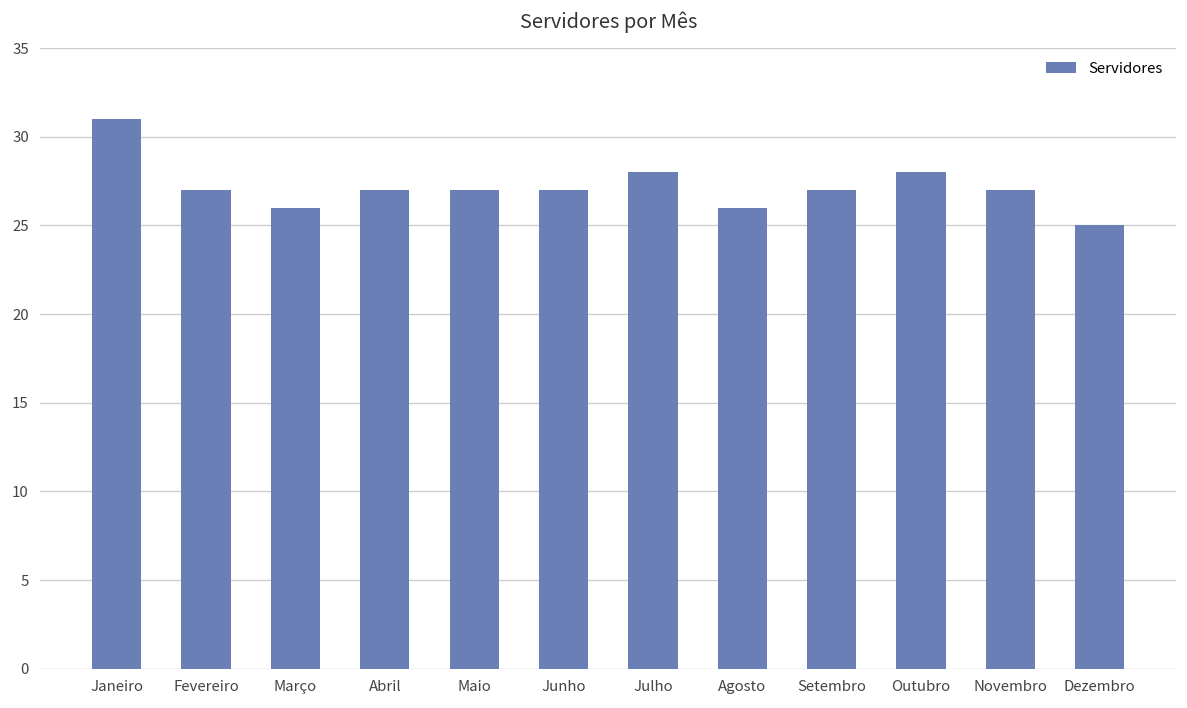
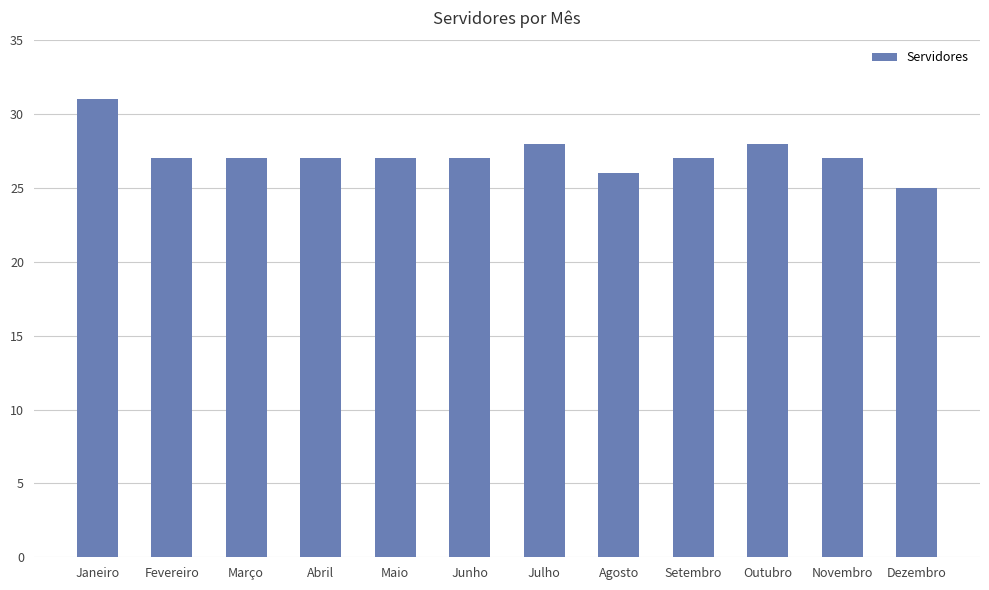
  {
    "Janeiro": 31,
    "Fevereiro": 27,
-   "Março": 26,
+   "Março": 27,
    "Abril": 27,
    "Maio": 27,
    "Junho": 27,
    "Julho": 28,
    "Agosto": 26,
    "Setembro": 27,
    "Outubro": 28,
    "Novembro": 27,
    "Dezembro": 25
  }
